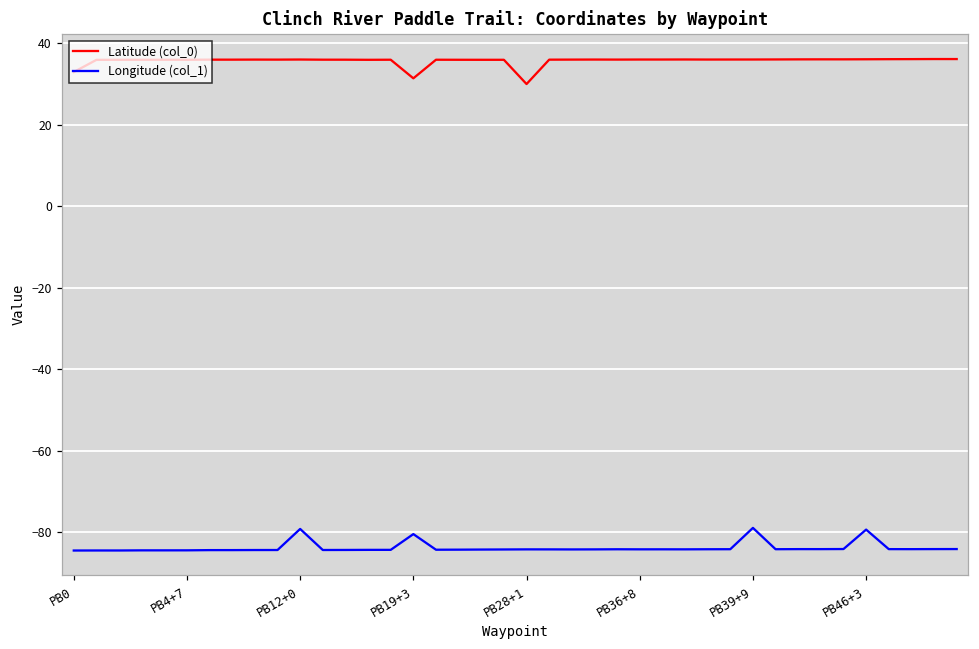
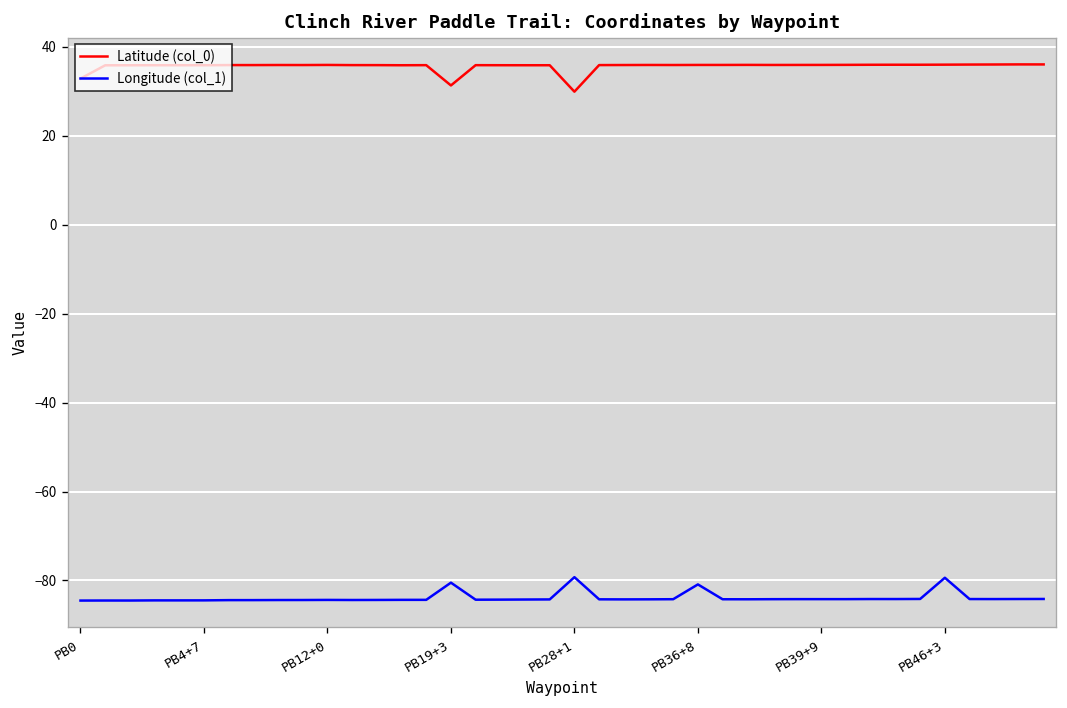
  {
    "Latitude (col_0)": {
      "PB12+0": 36,
      "PB19+3": 31,
      "PB28+1": 30,
      "PB36+8": 36,
      "PB39+9": 36,
      "PB46+3": 36
    },
    "Longitude (col_1)": {
      "PB0": -85,
      "PB4+7": -84,
-     "PB12+0": -79,
+     "PB12+0": -84,
      "PB19+3": -81,
-     "PB28+1": -84,
-     "PB36+8": -84,
-     "PB39+9": -79,
+     "PB28+1": -79,
+     "PB36+8": -81,
+     "PB39+9": -84,
      "PB46+3": -79
    }
  }
